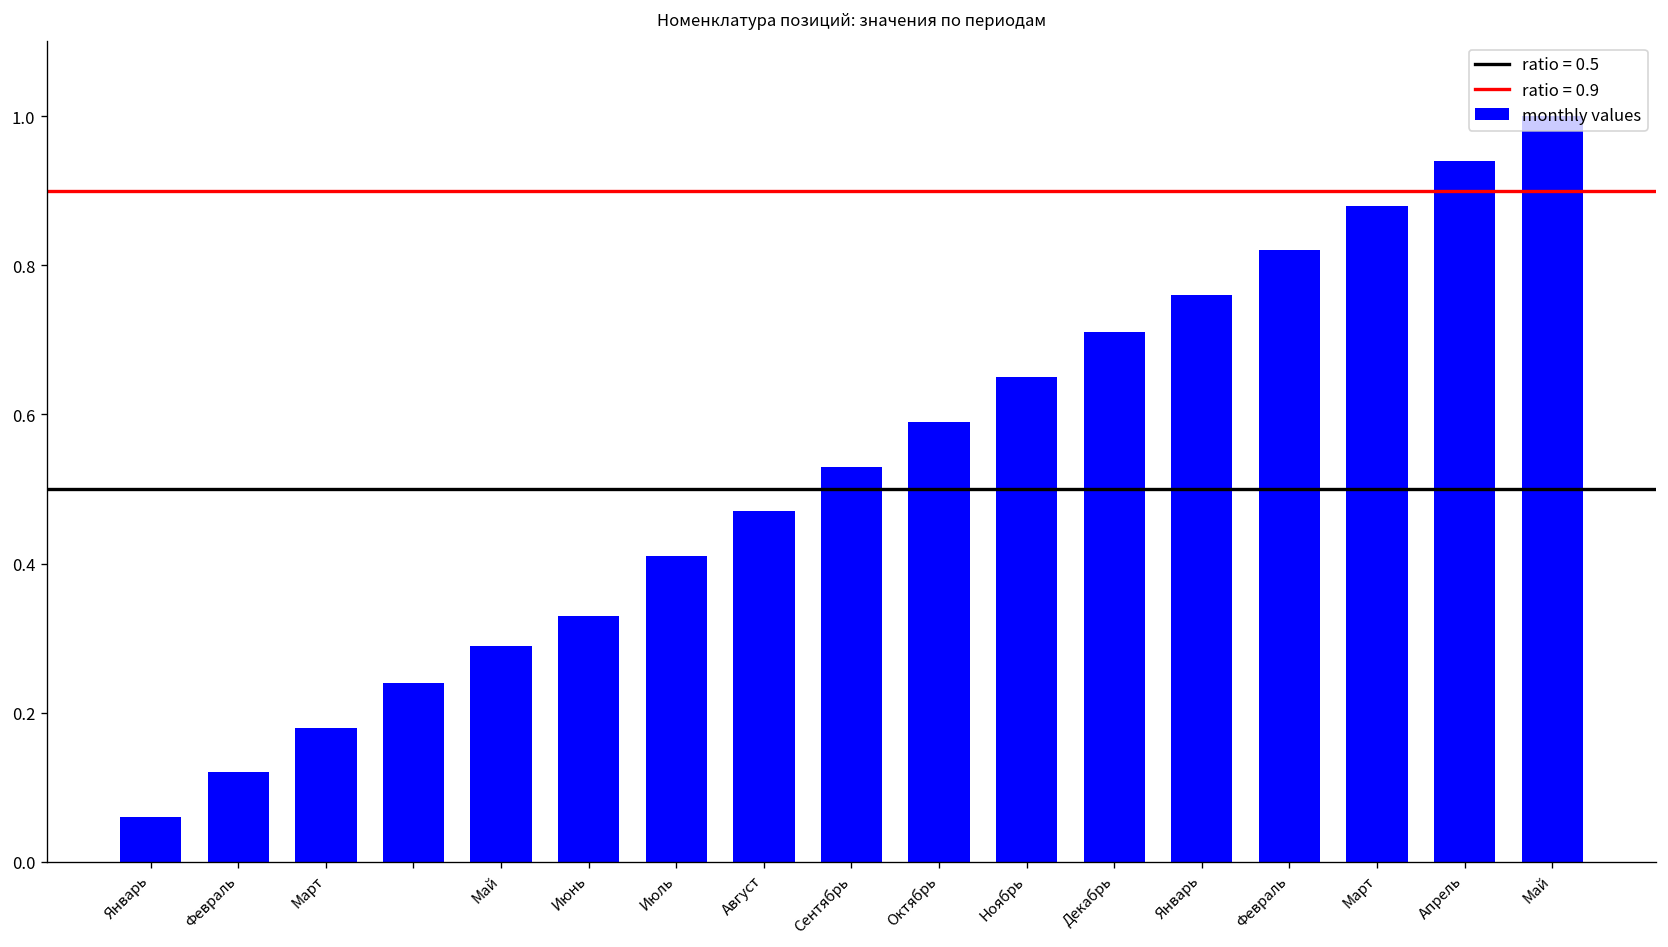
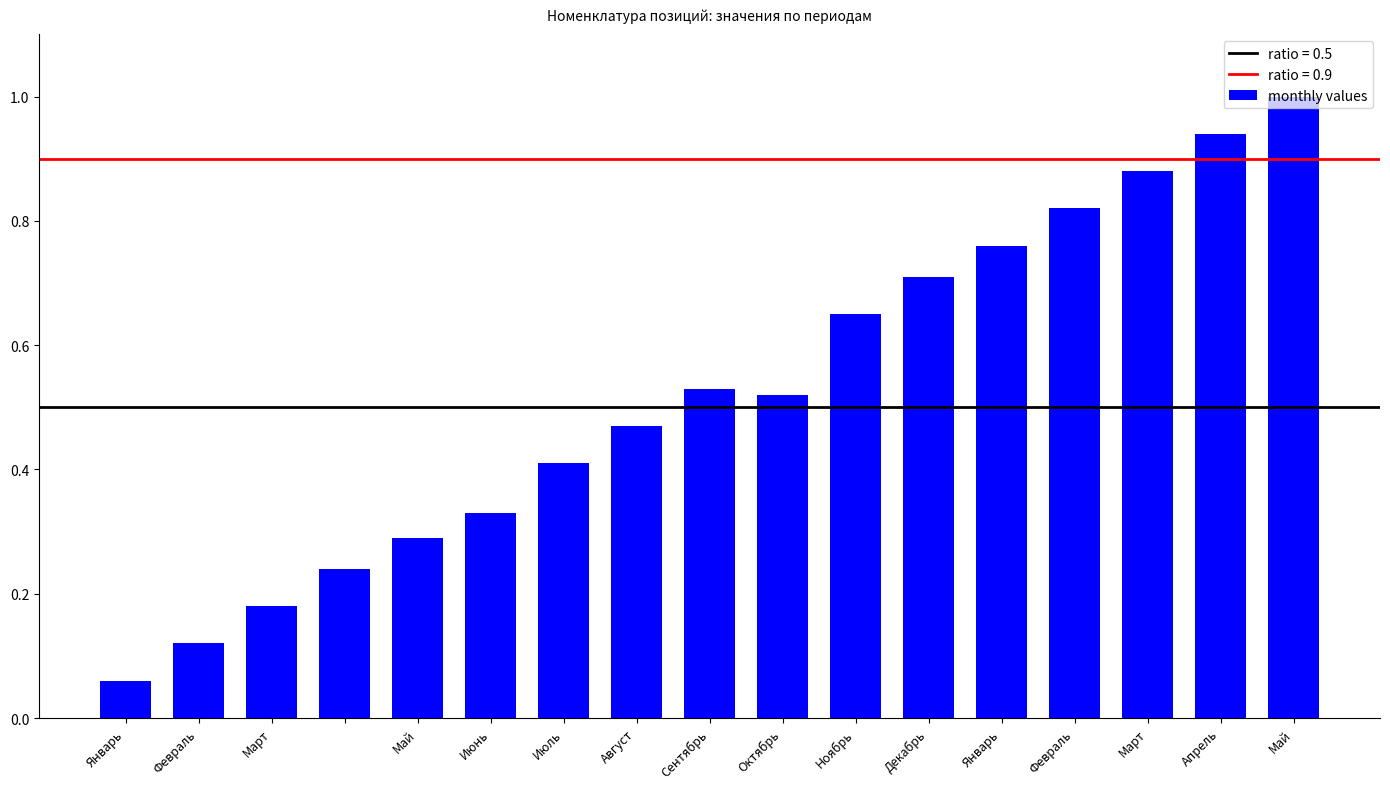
  {
    "Июнь": 0.33,
    "Июль": 0.41,
    "Август": 0.47,
    "Сентябрь": 0.53,
-   "Октябрь": 0.59,
+   "Октябрь": 0.52,
    "Ноябрь": 0.65,
    "Декабрь": 0.71,
    "Апрель": 0.94
  }
